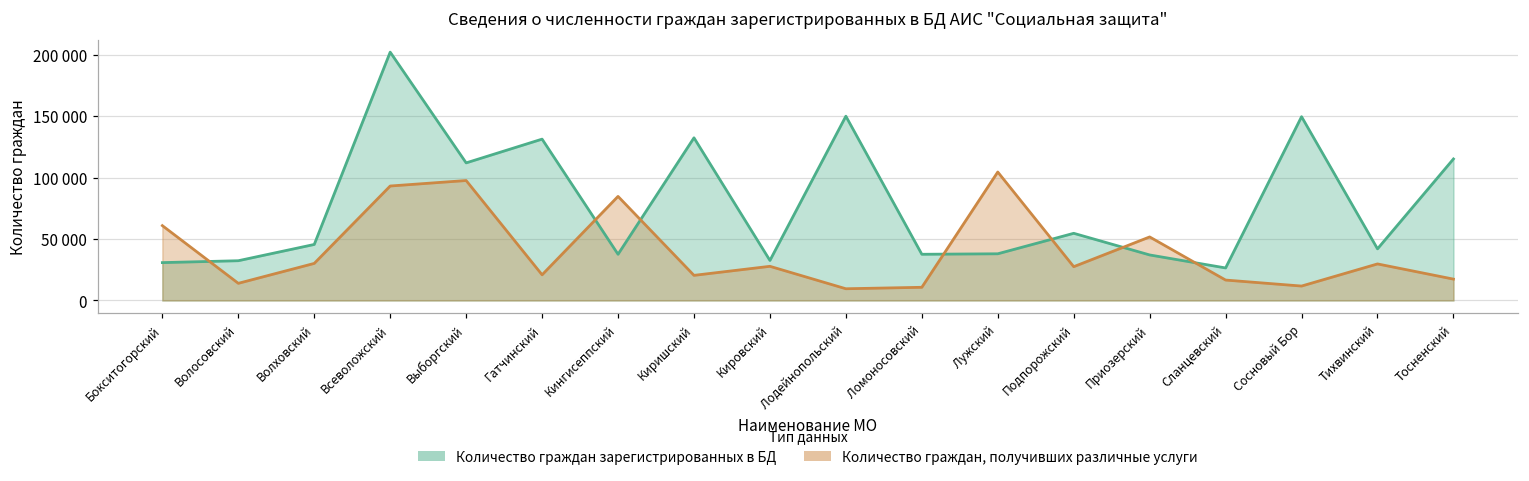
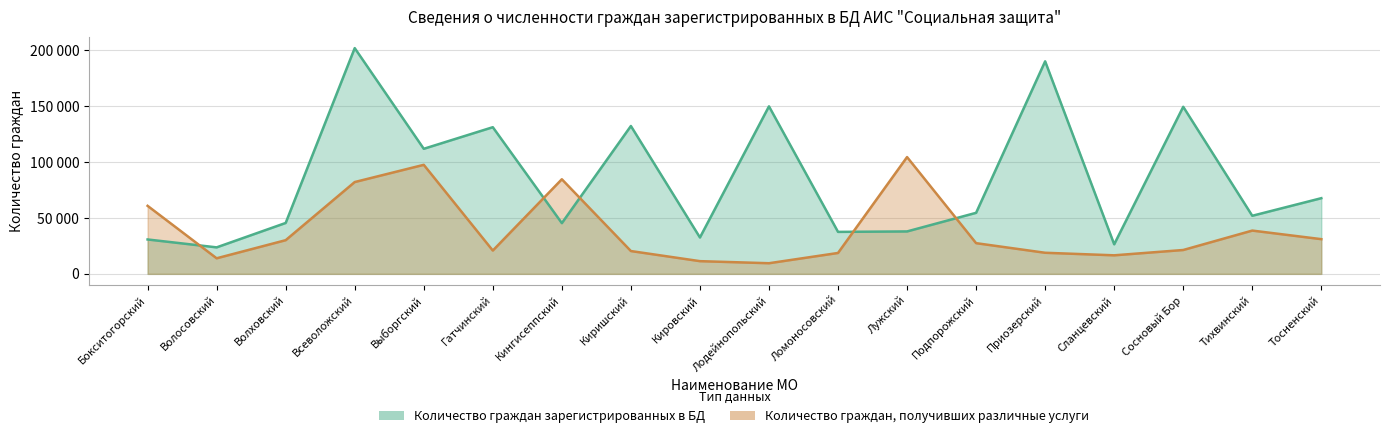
  {
    "Количество граждан зарегистрированных в БД": {
      "Бокситогорский": 31000,
-     "Волосовский": 32000,
+     "Волосовский": 24000,
      "Волховский": 46000,
      "Всеволожский": 202000,
      "Выборгский": 112000,
      "Гатчинский": 131000,
-     "Кингисеппский": 38000,
+     "Кингисеппский": 45000,
      "Киришский": 132000,
      "Кировский": 33000,
      "Лодейнопольский": 150000,
      "Ломоносовский": 38000,
      "Лужский": 38000,
      "Подпорожский": 55000,
-     "Приозерский": 37000,
+     "Приозерский": 190000,
      "Сланцевский": 26000,
      "Сосновый Бор": 150000,
-     "Тихвинский": 42000,
-     "Тосненский": 115000
+     "Тихвинский": 52000,
+     "Тосненский": 68000
    },
    "Количество граждан, получивших различные услуги": {
      "Бокситогорский": 61000,
      "Волосовский": 14000,
      "Волховский": 30000,
-     "Всеволожский": 93000,
+     "Всеволожский": 82000,
      "Выборгский": 98000,
      "Гатчинский": 21000,
      "Кингисеппский": 85000,
      "Киришский": 20000,
-     "Кировский": 28000,
+     "Кировский": 11000,
      "Лодейнопольский": 10000,
-     "Ломоносовский": 11000,
+     "Ломоносовский": 19000,
      "Лужский": 105000,
      "Подпорожский": 27000,
-     "Приозерский": 52000,
+     "Приозерский": 19000,
      "Сланцевский": 17000,
-     "Сосновый Бор": 12000,
-     "Тихвинский": 30000,
-     "Тосненский": 17000
+     "Сосновый Бор": 21000,
+     "Тихвинский": 39000,
+     "Тосненский": 31000
    }
  }
